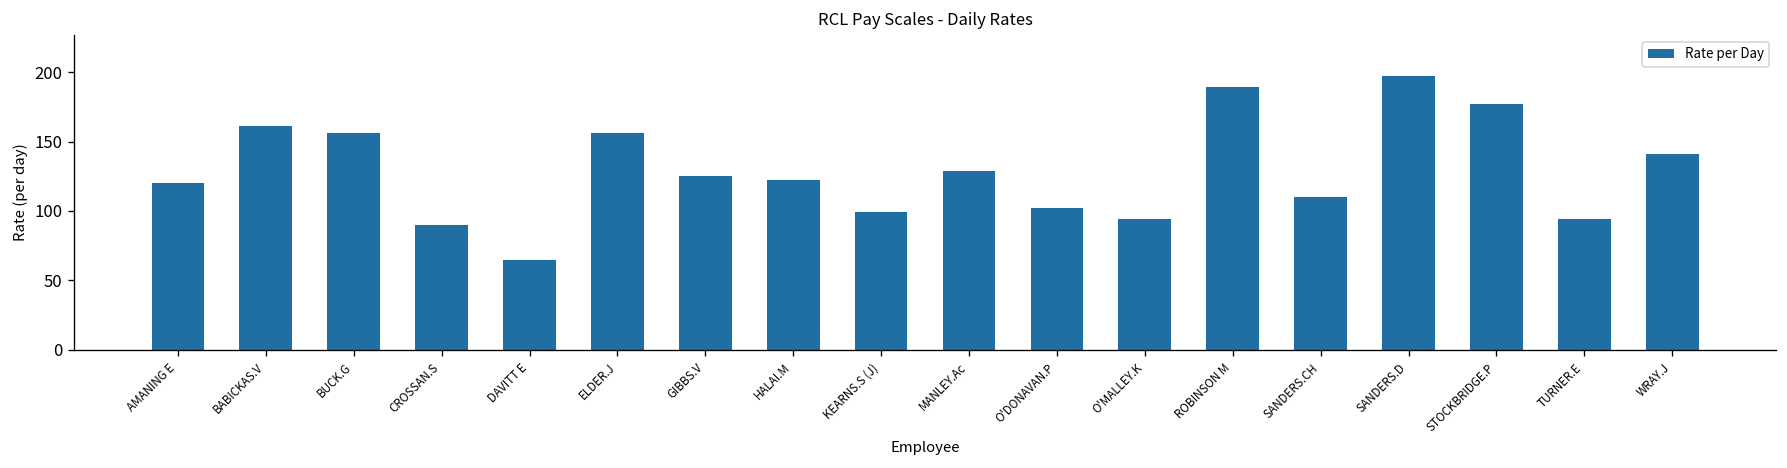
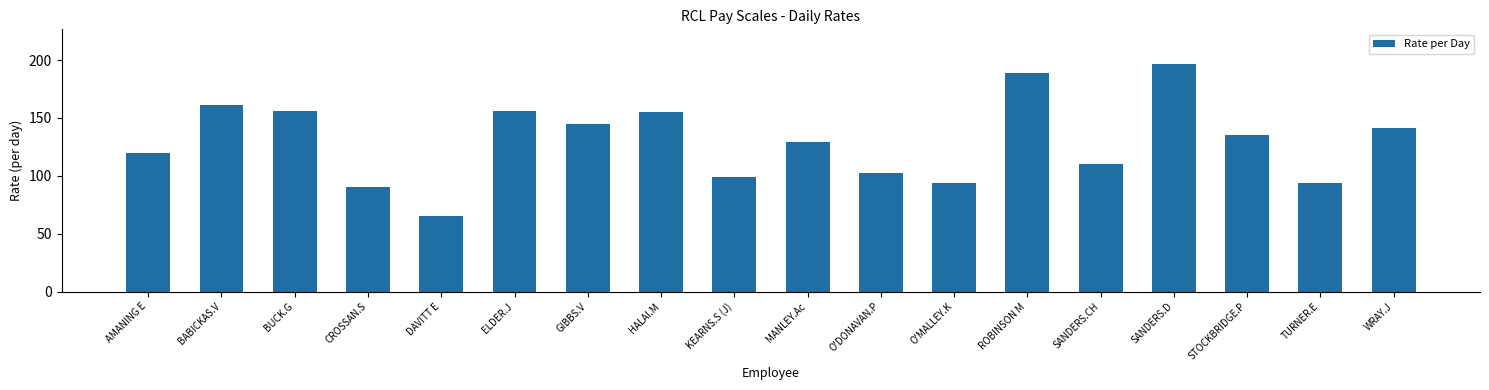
  {
    "AMANING E": 120,
    "BABICKAS.V": 161,
    "BUCK.G": 156,
    "CROSSAN.S": 90,
    "DAVITT E": 65,
    "ELDER.J": 156,
-   "GIBBS.V": 125,
-   "HALAI.M": 122,
+   "GIBBS.V": 145,
+   "HALAI.M": 155,
    "KEARNS.S (J)": 99,
    "MANLEY.Ac": 129,
    "O'DONAVAN.P": 102,
    "O'MALLEY.K": 94,
    "ROBINSON M": 189,
    "SANDERS.CH": 110,
    "SANDERS.D": 197,
-   "STOCKBRIDGE.P": 177,
+   "STOCKBRIDGE.P": 135,
    "TURNER.E": 94,
    "WRAY.J": 141
  }
